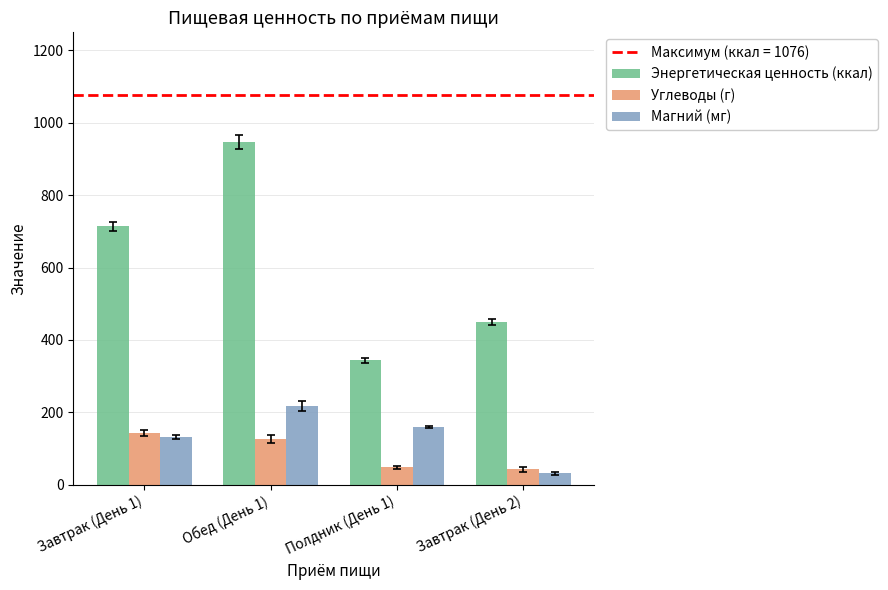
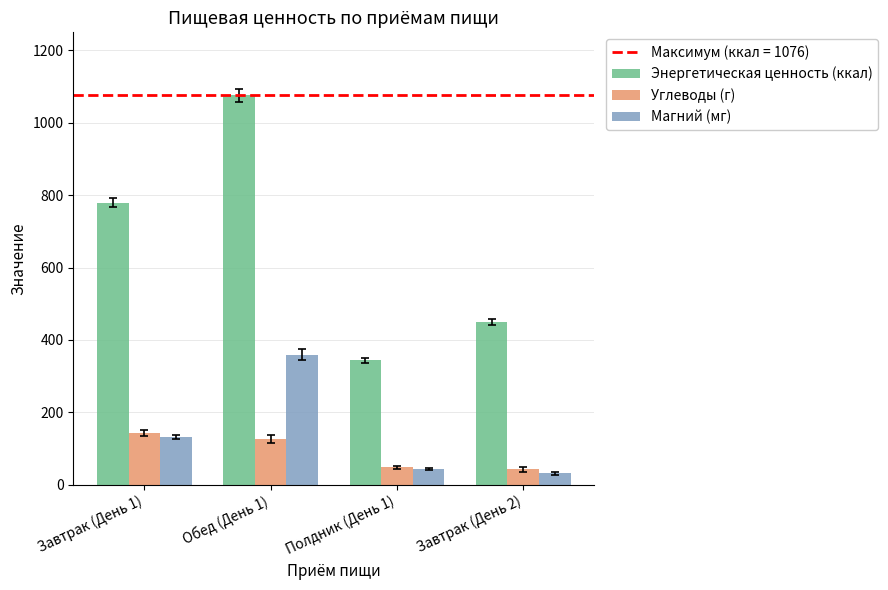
  {
    "Энергетическая ценность (ккал)": {
-     "Завтрак (День 1)": 710,
-     "Обед (День 1)": 950,
+     "Завтрак (День 1)": 780,
+     "Обед (День 1)": 1080,
      "Полдник (День 1)": 340,
      "Завтрак (День 2)": 450
    },
    "Углеводы (г)": {
      "Завтрак (День 1)": 140,
      "Обед (День 1)": 130,
      "Полдник (День 1)": 50,
      "Завтрак (День 2)": 40
    },
    "Магний (мг)": {
      "Завтрак (День 1)": 130,
-     "Обед (День 1)": 220,
-     "Полдник (День 1)": 160,
+     "Обед (День 1)": 360,
+     "Полдник (День 1)": 40,
      "Завтрак (День 2)": 30
    }
  }
